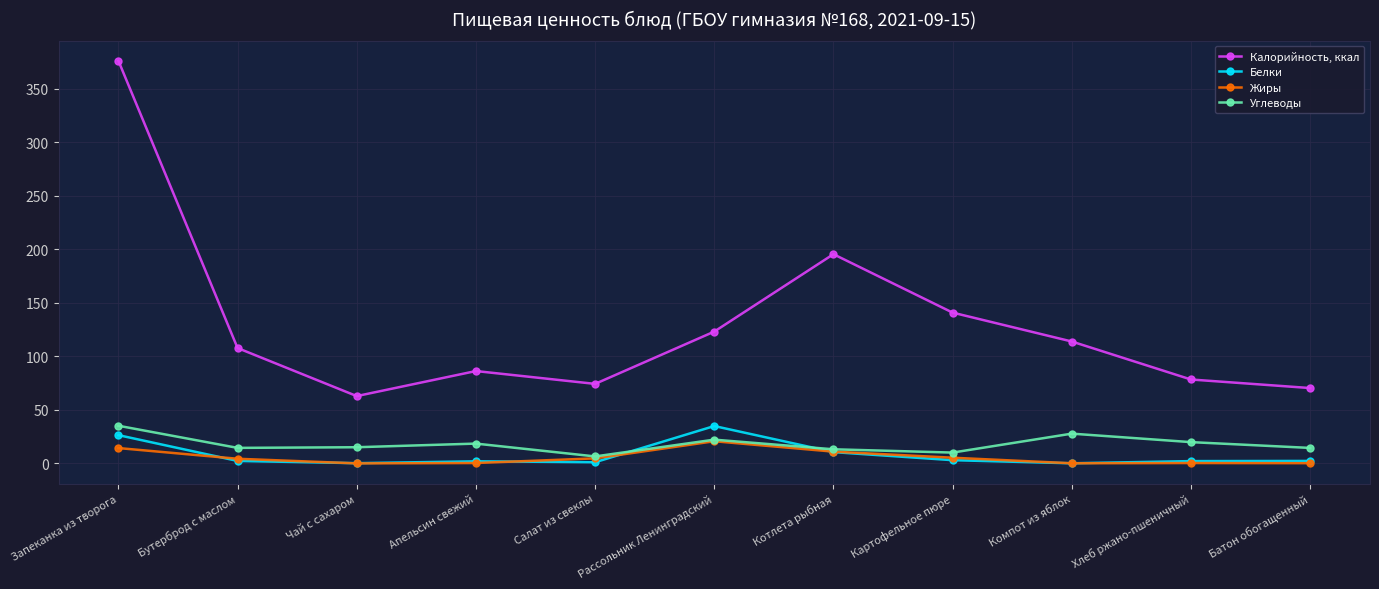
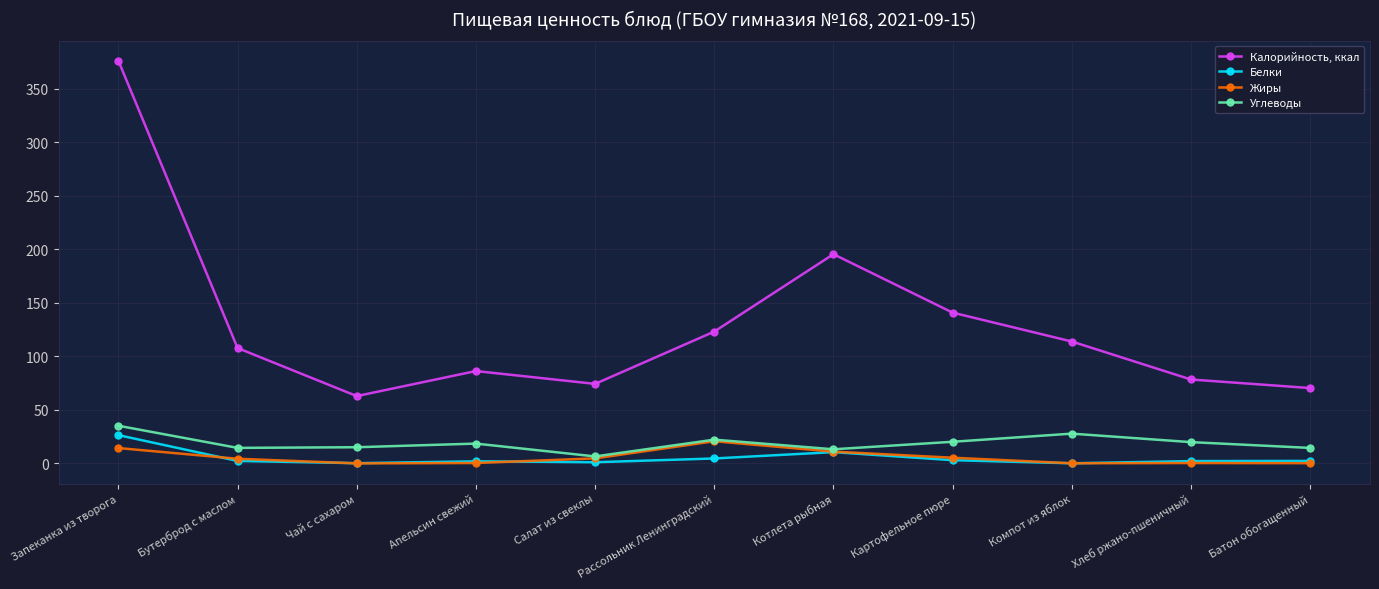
  {
    "Калорийность, ккал": {
      "Запеканка из творога": 376,
      "Бутерброд с маслом": 108,
      "Чай с сахаром": 63,
      "Апельсин свежий": 86,
      "Салат из свеклы": 74,
      "Рассольник Ленинградский": 123,
      "Котлета рыбная": 196,
      "Картофельное пюре": 141,
      "Компот из яблок": 114,
      "Хлеб ржано-пшеничный": 79,
      "Батон обогащенный": 71
    },
    "Белки": {
      "Запеканка из творога": 27,
      "Салат из свеклы": 1,
-     "Рассольник Ленинградский": 35
+     "Рассольник Ленинградский": 5
    },
    "Жиры": {
      "Запеканка из творога": 14
    },
    "Углеводы": {
      "Запеканка из творога": 35,
      "Бутерброд с маслом": 15,
      "Чай с сахаром": 15,
      "Апельсин свежий": 19,
-     "Картофельное пюре": 10,
+     "Картофельное пюре": 20,
      "Компот из яблок": 28,
      "Хлеб ржано-пшеничный": 20,
      "Батон обогащенный": 15
    }
  }
